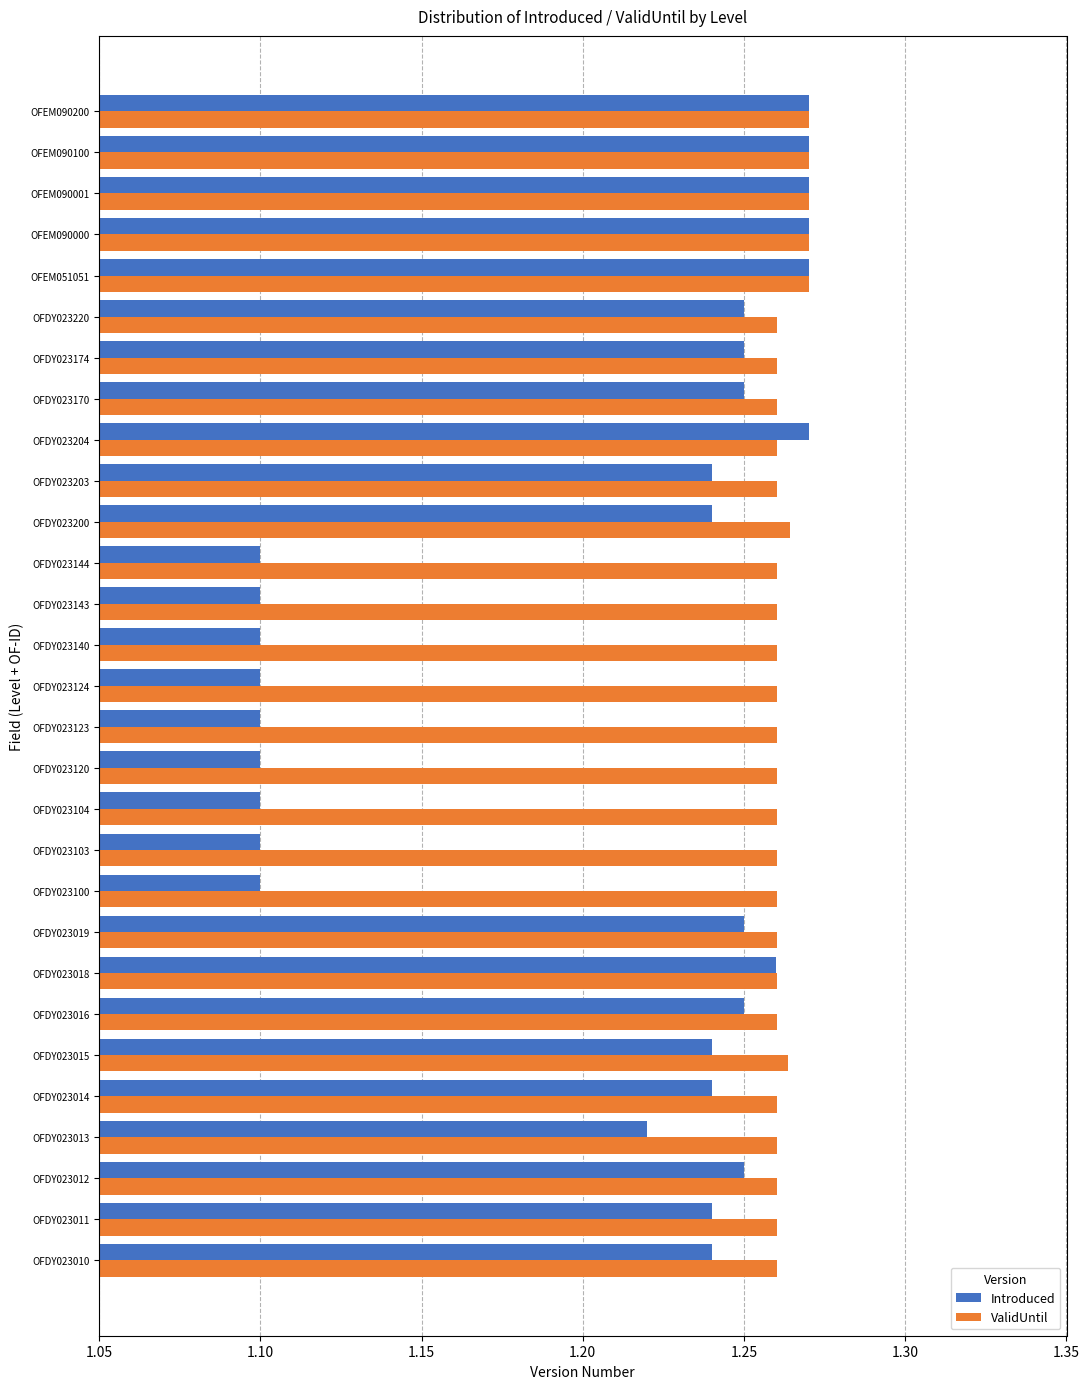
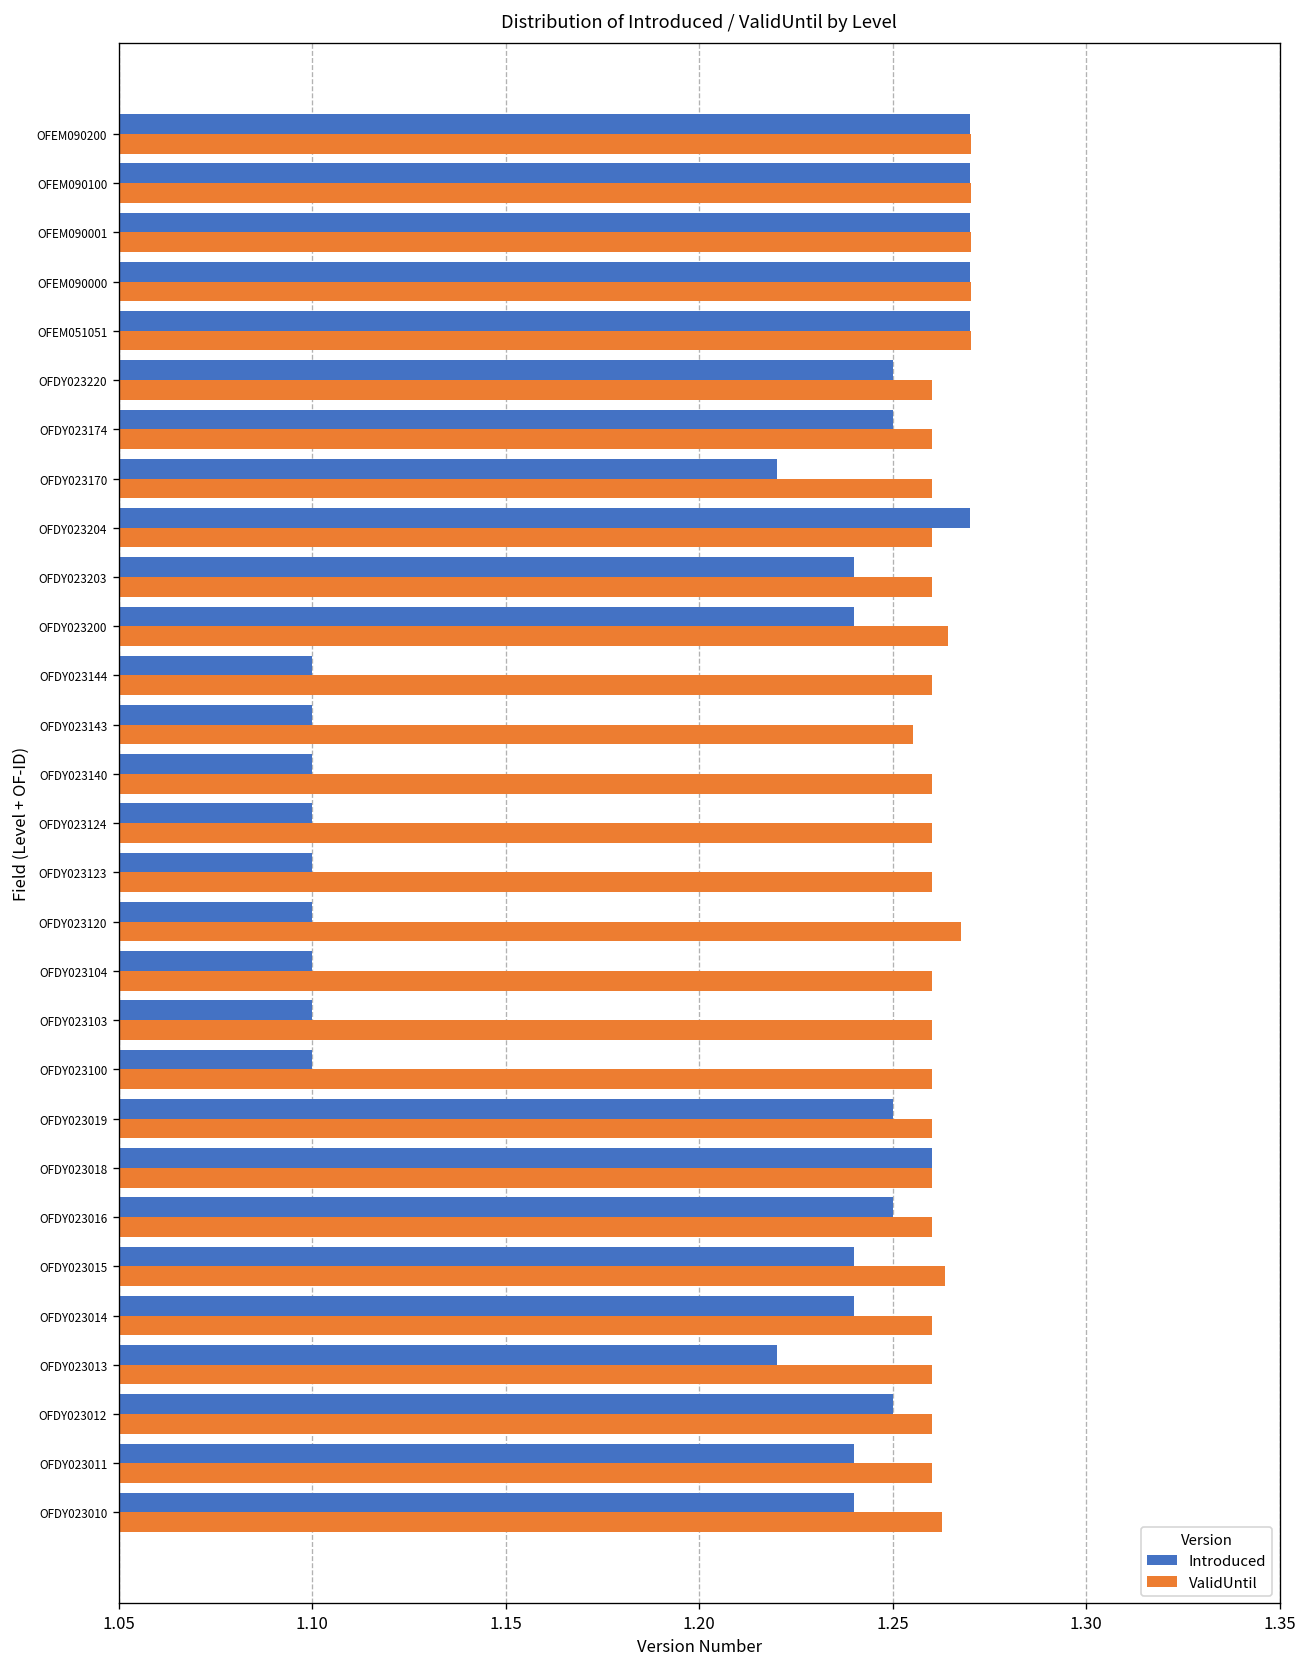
  {
    "Introduced": {
      "OFEM090200": 1.27,
      "OFEM090100": 1.27,
      "OFEM090001": 1.27,
      "OFEM090000": 1.27,
      "OFEM051051": 1.27,
      "OFDY023220": 1.25,
      "OFDY023174": 1.25,
-     "OFDY023170": 1.25,
+     "OFDY023170": 1.22,
      "OFDY023204": 1.27,
      "OFDY023203": 1.24,
      "OFDY023200": 1.24,
      "OFDY023144": 1.10,
      "OFDY023143": 1.10,
      "OFDY023140": 1.10,
      "OFDY023124": 1.10,
      "OFDY023123": 1.10,
      "OFDY023120": 1.10,
      "OFDY023104": 1.10,
      "OFDY023103": 1.10,
      "OFDY023100": 1.10,
      "OFDY023019": 1.25,
      "OFDY023018": 1.26,
      "OFDY023016": 1.25,
      "OFDY023015": 1.24,
      "OFDY023014": 1.24,
      "OFDY023013": 1.22,
      "OFDY023012": 1.25,
      "OFDY023011": 1.24,
      "OFDY023010": 1.24
    },
    "ValidUntil": {
      "OFEM090200": 1.270,
      "OFEM090100": 1.270,
      "OFEM090001": 1.270,
      "OFEM090000": 1.270,
      "OFEM051051": 1.270,
      "OFDY023220": 1.260,
      "OFDY023174": 1.260,
      "OFDY023170": 1.260,
      "OFDY023204": 1.260,
      "OFDY023203": 1.260,
      "OFDY023200": 1.264,
      "OFDY023144": 1.260,
-     "OFDY023143": 1.260,
+     "OFDY023143": 1.255,
      "OFDY023140": 1.260,
      "OFDY023124": 1.260,
      "OFDY023123": 1.260,
-     "OFDY023120": 1.260,
+     "OFDY023120": 1.268,
      "OFDY023104": 1.260,
      "OFDY023103": 1.260,
      "OFDY023100": 1.260,
      "OFDY023019": 1.260,
      "OFDY023018": 1.260,
      "OFDY023016": 1.260,
      "OFDY023015": 1.264,
      "OFDY023014": 1.260,
      "OFDY023013": 1.260,
      "OFDY023012": 1.260,
      "OFDY023011": 1.260,
-     "OFDY023010": 1.260
+     "OFDY023010": 1.263
    }
  }
